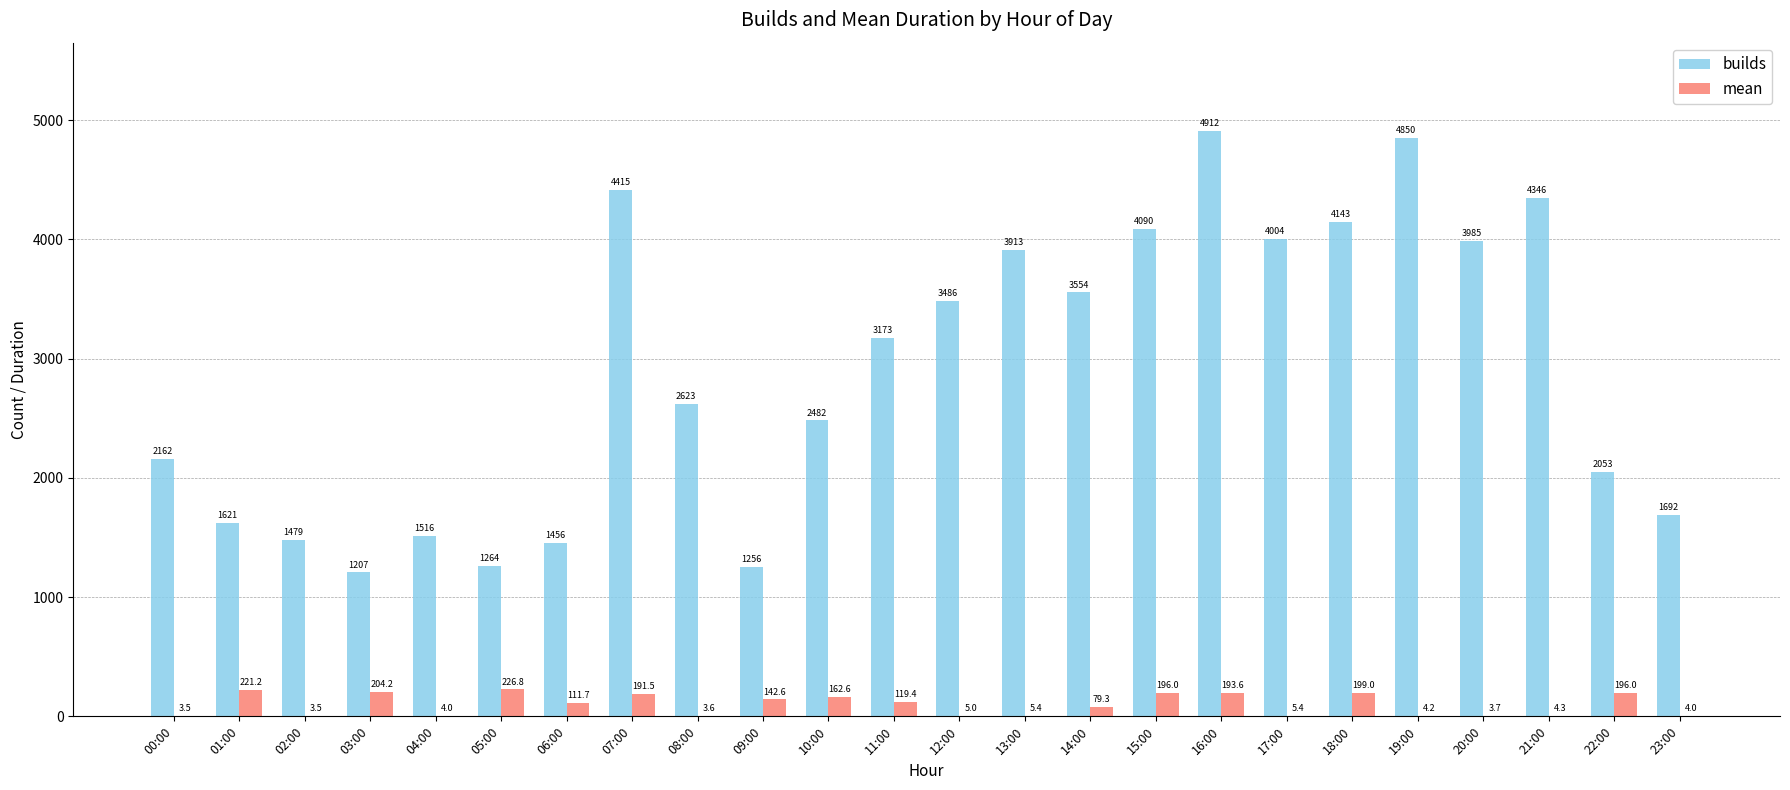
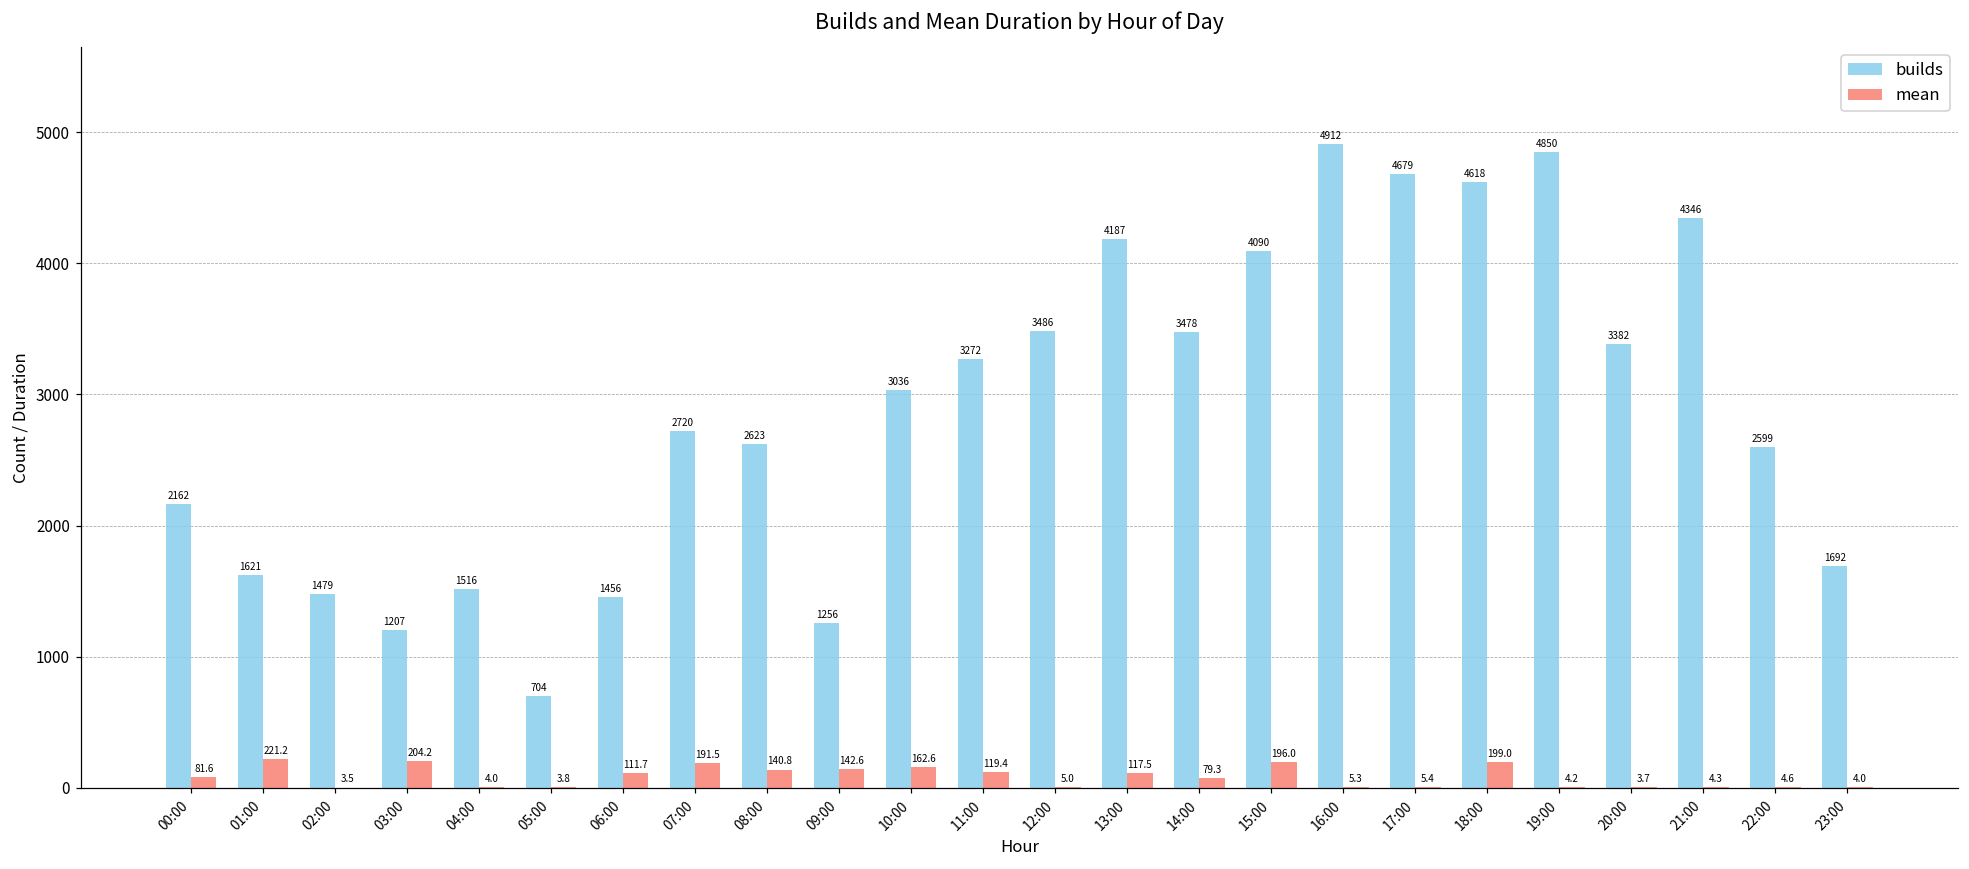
  {
    "builds": {
      "00:00": 2162,
      "01:00": 1621,
      "02:00": 1479,
      "03:00": 1207,
      "04:00": 1516,
-     "05:00": 1264,
+     "05:00": 704,
      "06:00": 1456,
-     "07:00": 4415,
+     "07:00": 2720,
      "08:00": 2623,
      "09:00": 1256,
-     "10:00": 2482,
-     "11:00": 3173,
+     "10:00": 3036,
+     "11:00": 3272,
      "12:00": 3486,
-     "13:00": 3913,
-     "14:00": 3554,
+     "13:00": 4187,
+     "14:00": 3478,
      "15:00": 4090,
      "16:00": 4912,
-     "17:00": 4004,
-     "18:00": 4143,
+     "17:00": 4679,
+     "18:00": 4618,
      "19:00": 4850,
-     "20:00": 3985,
+     "20:00": 3382,
      "21:00": 4346,
-     "22:00": 2053,
+     "22:00": 2599,
      "23:00": 1692
    },
    "mean": {
-     "00:00": 3.5,
+     "00:00": 81.6,
      "01:00": 221.2,
      "02:00": 3.5,
      "03:00": 204.2,
      "04:00": 4.0,
-     "05:00": 226.8,
+     "05:00": 3.8,
      "06:00": 111.7,
      "07:00": 191.5,
-     "08:00": 3.6,
+     "08:00": 140.8,
      "09:00": 142.6,
      "10:00": 162.6,
      "11:00": 119.4,
      "12:00": 5.0,
-     "13:00": 5.4,
+     "13:00": 117.5,
      "14:00": 79.3,
      "15:00": 196.0,
-     "16:00": 193.6,
+     "16:00": 5.3,
      "17:00": 5.4,
      "18:00": 199.0,
      "19:00": 4.2,
      "20:00": 3.7,
      "21:00": 4.3,
-     "22:00": 196.0,
+     "22:00": 4.6,
      "23:00": 4.0
    }
  }
